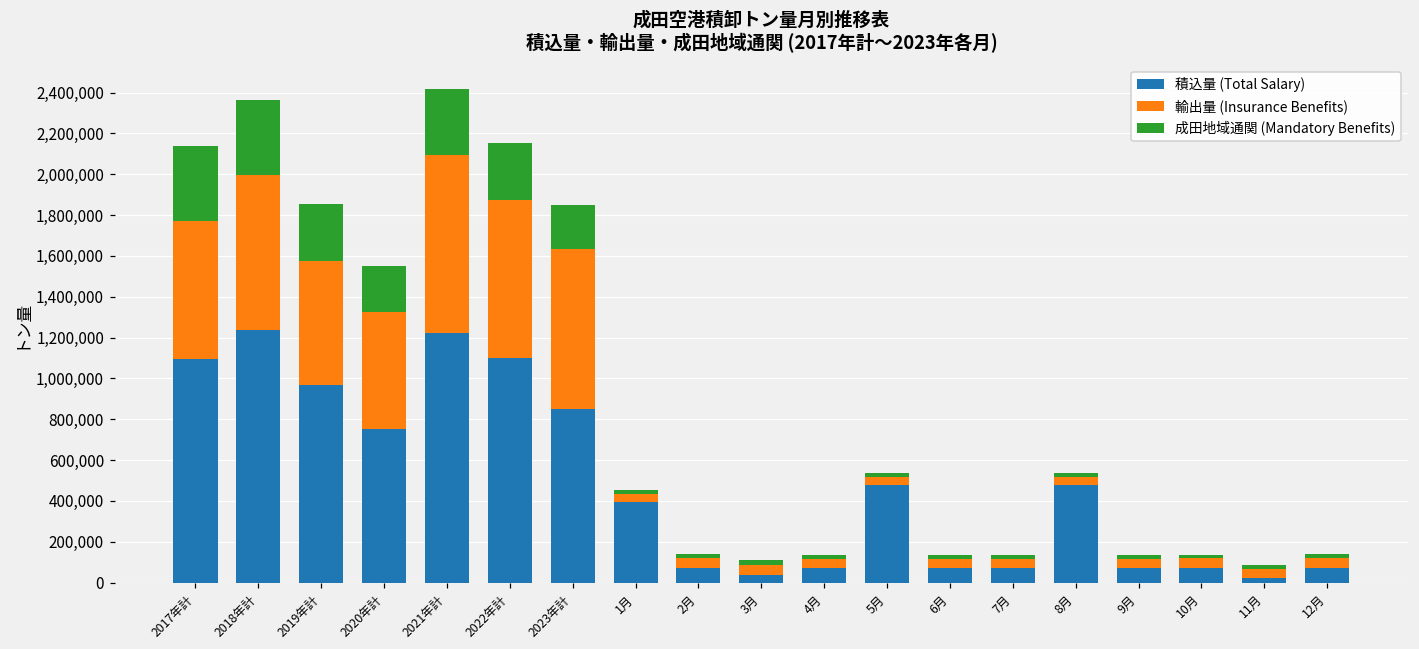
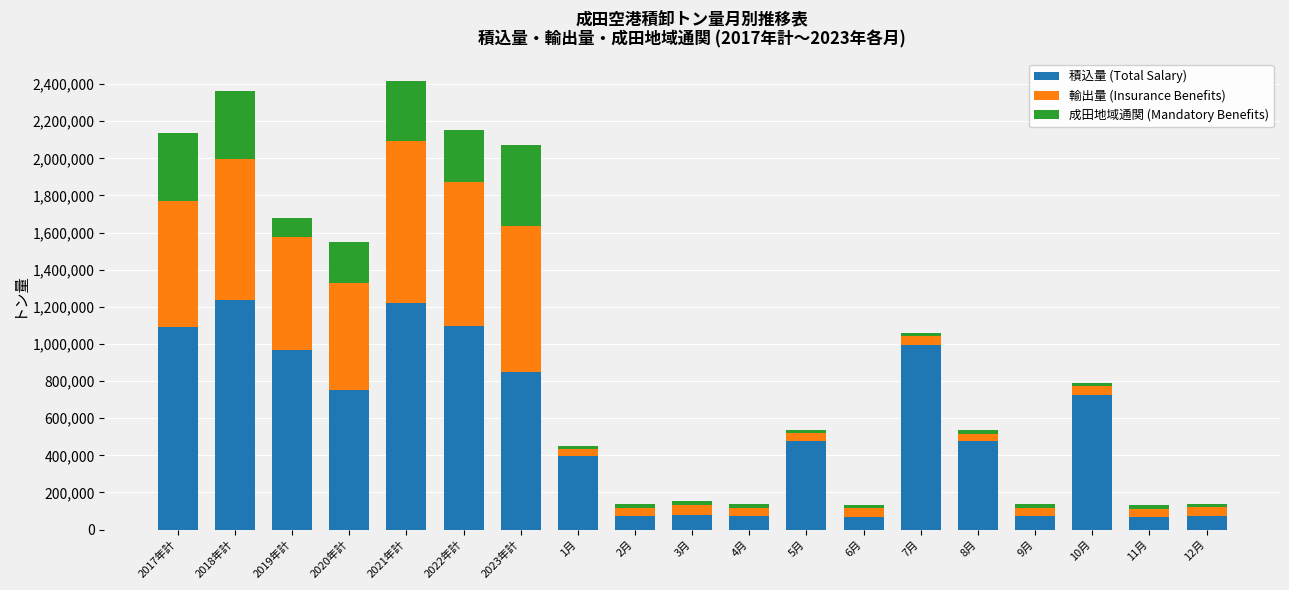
  {
    "積込量 (Total Salary)": {
      "2017年計": "1,090,000",
      "2018年計": "1,240,000",
      "2019年計": "970,000",
      "2020年計": "750,000",
      "2021年計": "1,220,000",
      "2022年計": "1,100,000",
      "2023年計": "850,000",
      "1月": "400,000",
      "2月": "70,000",
-     "3月": "30,000",
+     "3月": "80,000",
      "4月": "70,000",
      "5月": "480,000",
      "6月": "70,000",
-     "7月": "70,000",
+     "7月": "1,000,000",
      "8月": "480,000",
      "9月": "70,000",
-     "10月": "70,000",
-     "11月": "20,000",
+     "10月": "730,000",
+     "11月": "70,000",
      "12月": "70,000"
    },
    "輸出量 (Insurance Benefits)": {
      "2017年計": "680,000",
      "2018年計": "760,000",
      "2019年計": "610,000",
      "2020年計": "580,000",
      "2021年計": "870,000",
      "2022年計": "780,000",
      "2023年計": "780,000",
      "1月": "40,000",
      "2月": "50,000",
      "3月": "50,000",
      "4月": "50,000",
      "5月": "40,000",
      "6月": "50,000",
      "7月": "40,000",
      "8月": "40,000",
      "9月": "50,000",
      "10月": "50,000",
      "11月": "40,000",
      "12月": "50,000"
    },
    "成田地域通関 (Mandatory Benefits)": {
      "2017年計": "370,000",
      "2018年計": "370,000",
-     "2019年計": "280,000",
+     "2019年計": "110,000",
      "2020年計": "220,000",
      "2021年計": "320,000",
      "2022年計": "280,000",
-     "2023年計": "220,000",
+     "2023年計": "440,000",
      "1月": "20,000",
      "2月": "20,000",
      "3月": "20,000",
      "4月": "20,000",
      "5月": "20,000",
      "6月": "20,000",
      "7月": "20,000",
      "8月": "20,000",
      "9月": "20,000",
      "10月": "20,000",
      "11月": "20,000",
      "12月": "20,000"
    }
  }
